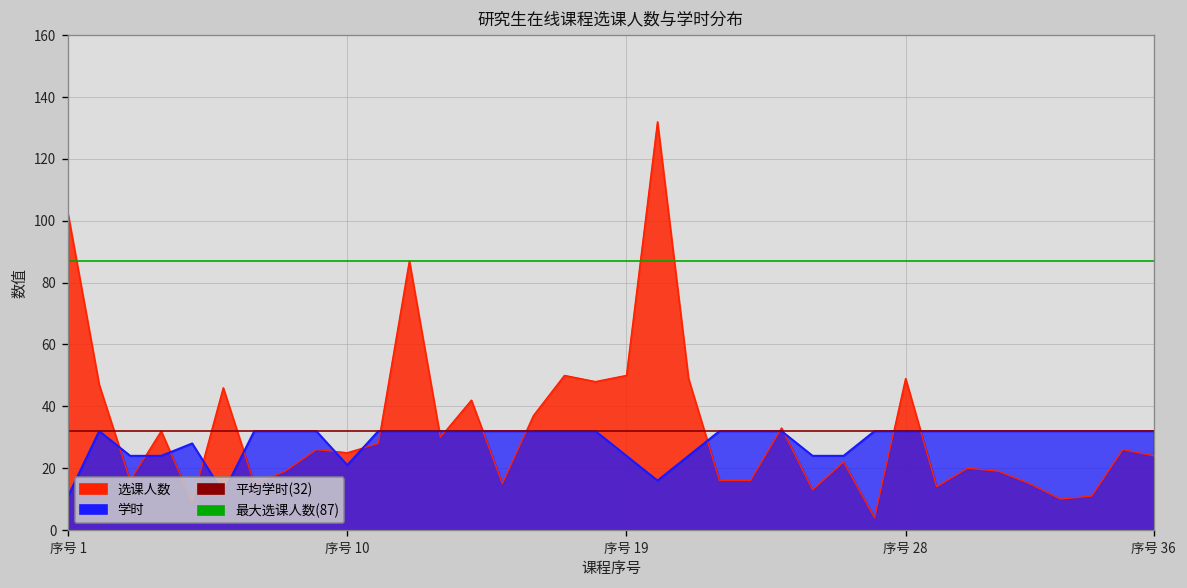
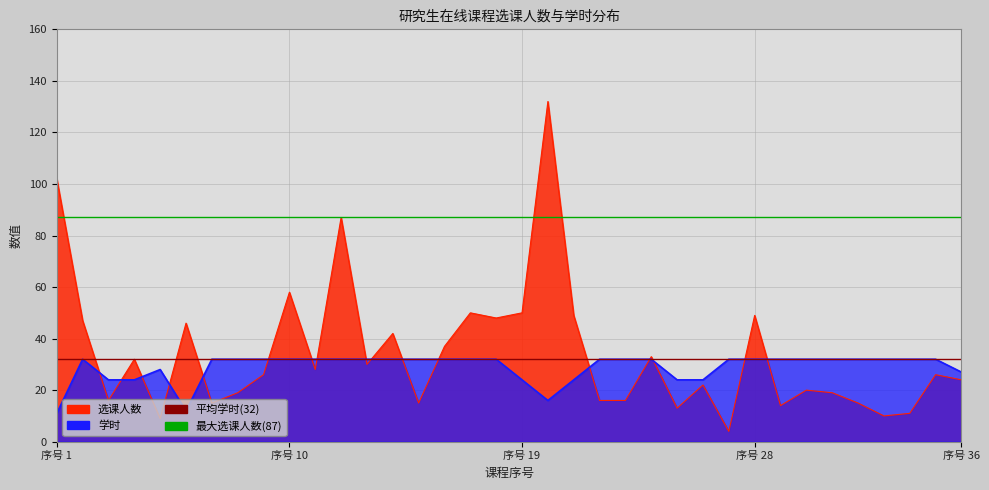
  {
    "选课人数": {
      "序号 1": 102,
-     "序号 10": 25,
+     "序号 10": 58,
      "序号 19": 50,
      "序号 28": 49,
      "序号 36": 24
    },
    "学时": {
      "序号 1": 11,
-     "序号 10": 21,
+     "序号 10": 32,
      "序号 19": 24,
      "序号 28": 32,
-     "序号 36": 32
+     "序号 36": 27
    }
  }
